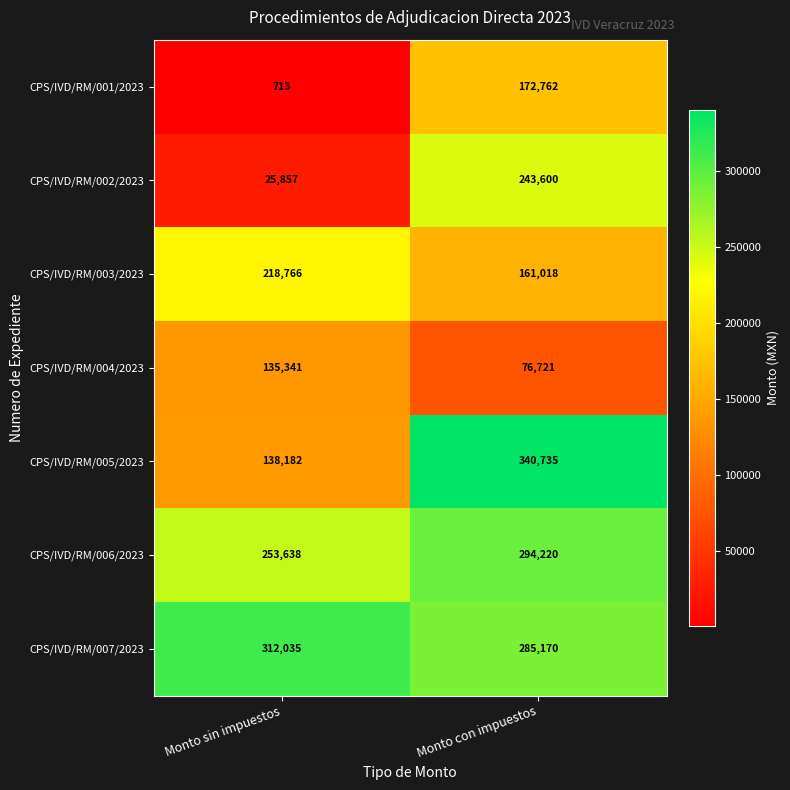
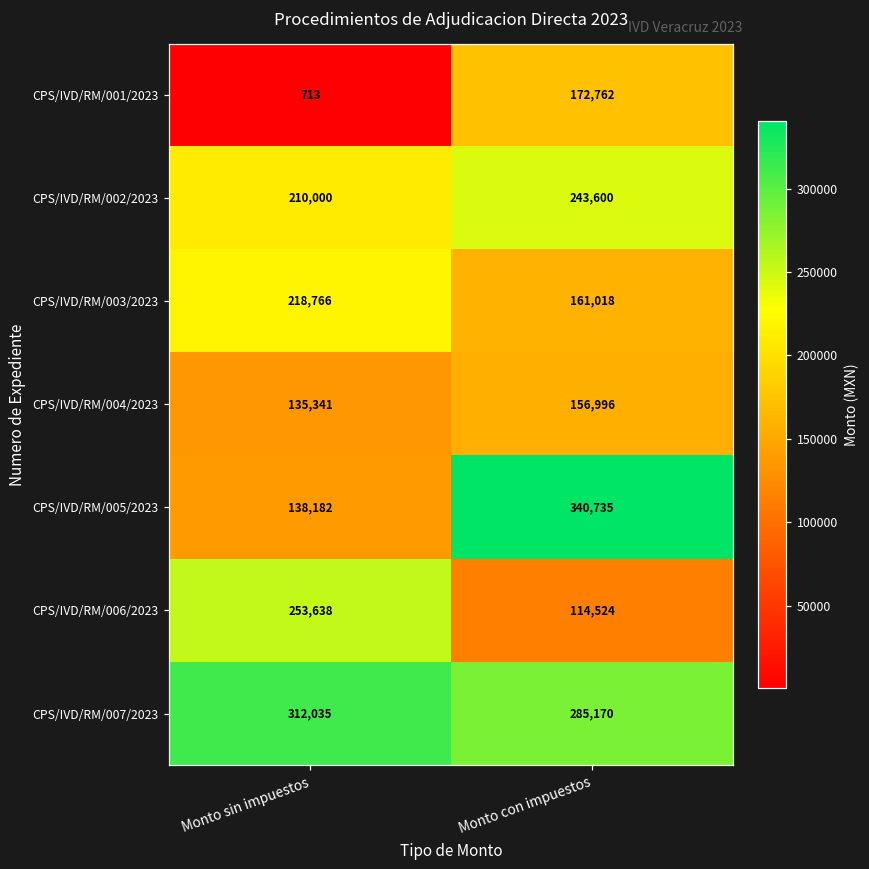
  {
    "CPS/IVD/RM/001/2023": {
      "Monto sin impuestos": "713",
      "Monto con impuestos": "172,762"
    },
    "CPS/IVD/RM/002/2023": {
-     "Monto sin impuestos": "25,857",
+     "Monto sin impuestos": "210,000",
      "Monto con impuestos": "243,600"
    },
    "CPS/IVD/RM/003/2023": {
      "Monto sin impuestos": "218,766",
      "Monto con impuestos": "161,018"
    },
    "CPS/IVD/RM/004/2023": {
      "Monto sin impuestos": "135,341",
-     "Monto con impuestos": "76,721"
+     "Monto con impuestos": "156,996"
    },
    "CPS/IVD/RM/005/2023": {
      "Monto sin impuestos": "138,182",
      "Monto con impuestos": "340,735"
    },
    "CPS/IVD/RM/006/2023": {
      "Monto sin impuestos": "253,638",
-     "Monto con impuestos": "294,220"
+     "Monto con impuestos": "114,524"
    },
    "CPS/IVD/RM/007/2023": {
      "Monto sin impuestos": "312,035",
      "Monto con impuestos": "285,170"
    }
  }
